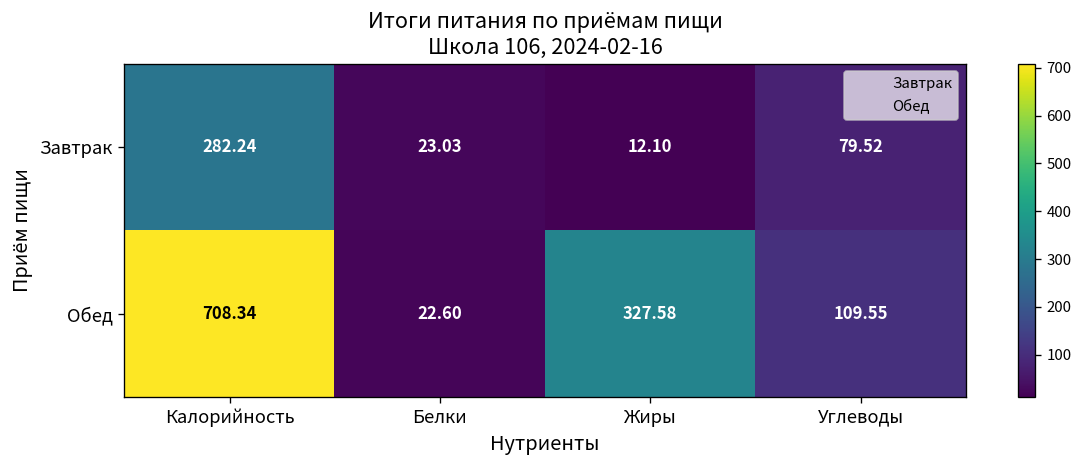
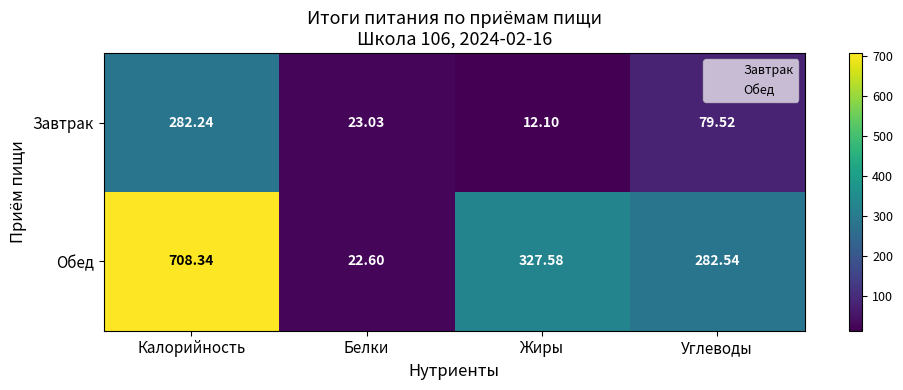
  {
    "Завтрак": {
      "Калорийность": 282.24,
      "Белки": 23.03,
      "Жиры": 12.10,
      "Углеводы": 79.52
    },
    "Обед": {
      "Калорийность": 708.34,
      "Белки": 22.60,
      "Жиры": 327.58,
-     "Углеводы": 109.55
+     "Углеводы": 282.54
    }
  }
